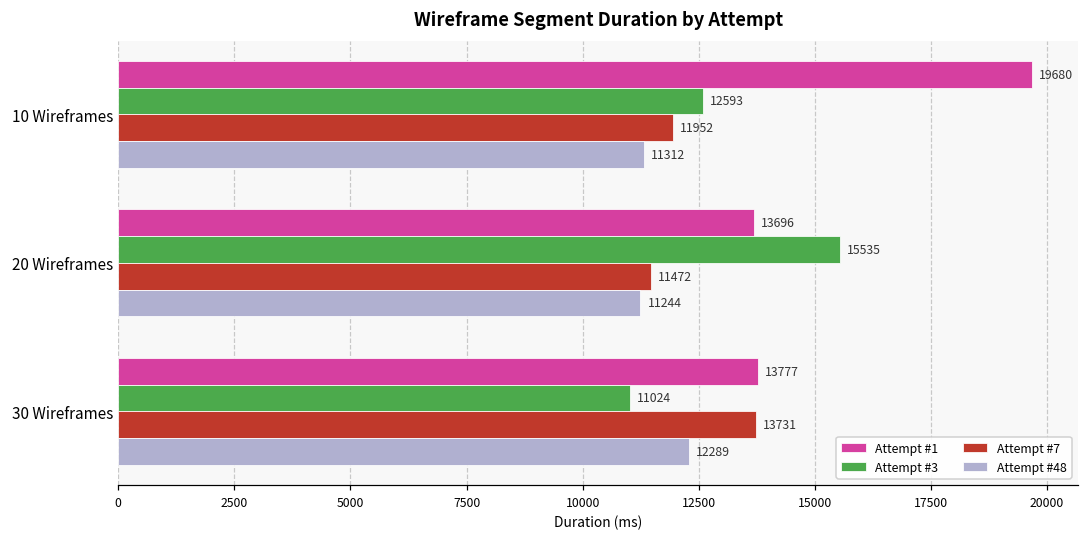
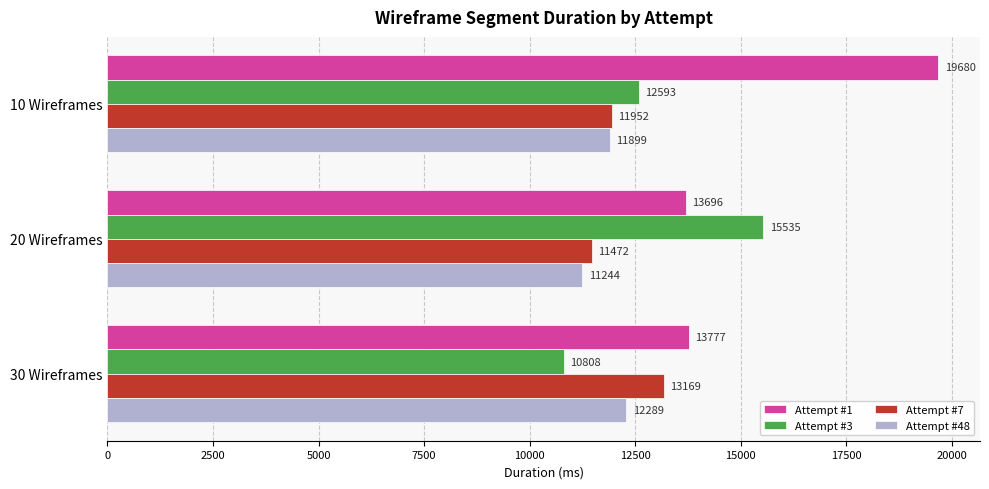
  {
    "Attempt #1": {
      "10 Wireframes": 19680,
      "20 Wireframes": 13696,
      "30 Wireframes": 13777
    },
    "Attempt #3": {
      "10 Wireframes": 12593,
      "20 Wireframes": 15535,
-     "30 Wireframes": 11024
+     "30 Wireframes": 10808
    },
    "Attempt #7": {
      "10 Wireframes": 11952,
      "20 Wireframes": 11472,
-     "30 Wireframes": 13731
+     "30 Wireframes": 13169
    },
    "Attempt #48": {
-     "10 Wireframes": 11312,
+     "10 Wireframes": 11899,
      "20 Wireframes": 11244,
      "30 Wireframes": 12289
    }
  }
